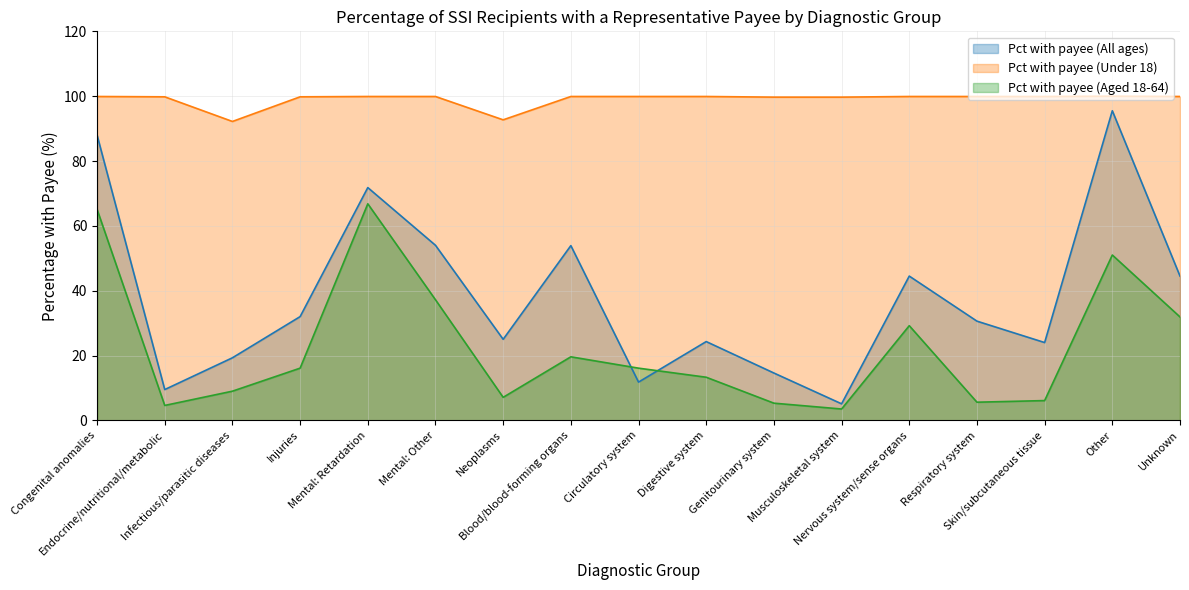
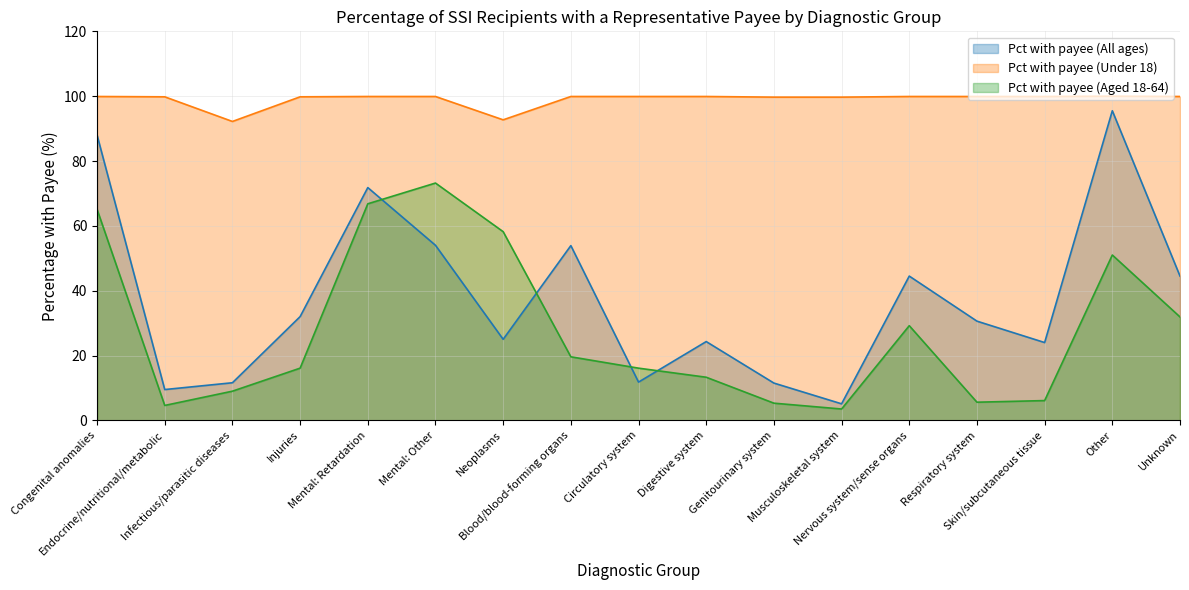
  {
    "Pct with payee (All ages)": {
      "Congenital anomalies": 88,
      "Endocrine/nutritional/metabolic": 10,
-     "Infectious/parasitic diseases": 19,
+     "Infectious/parasitic diseases": 12,
      "Injuries": 32,
      "Mental: Retardation": 72,
      "Mental: Other": 54,
      "Neoplasms": 25,
      "Blood/blood-forming organs": 54,
      "Circulatory system": 12,
      "Digestive system": 24,
-     "Genitourinary system": 15,
+     "Genitourinary system": 12,
      "Musculoskeletal system": 5,
      "Nervous system/sense organs": 45,
      "Respiratory system": 31,
      "Skin/subcutaneous tissue": 24,
      "Other": 96,
      "Unknown": 45
    },
    "Pct with payee (Under 18)": {
      "Congenital anomalies": 100,
      "Endocrine/nutritional/metabolic": 100,
      "Infectious/parasitic diseases": 92,
      "Injuries": 100,
      "Mental: Retardation": 100,
      "Mental: Other": 100,
      "Neoplasms": 93,
      "Blood/blood-forming organs": 100,
      "Circulatory system": 100,
      "Digestive system": 100,
      "Genitourinary system": 100,
      "Musculoskeletal system": 100,
      "Nervous system/sense organs": 100,
      "Unknown": 100
    },
    "Pct with payee (Aged 18-64)": {
      "Congenital anomalies": 65,
      "Endocrine/nutritional/metabolic": 5,
      "Infectious/parasitic diseases": 9,
      "Injuries": 16,
      "Mental: Retardation": 67,
-     "Mental: Other": 37,
-     "Neoplasms": 7,
+     "Mental: Other": 73,
+     "Neoplasms": 58,
      "Blood/blood-forming organs": 20,
      "Circulatory system": 16,
      "Digestive system": 13,
      "Genitourinary system": 5,
      "Musculoskeletal system": 4,
      "Nervous system/sense organs": 29,
      "Respiratory system": 6,
      "Skin/subcutaneous tissue": 6,
      "Other": 51,
      "Unknown": 32
    }
  }
